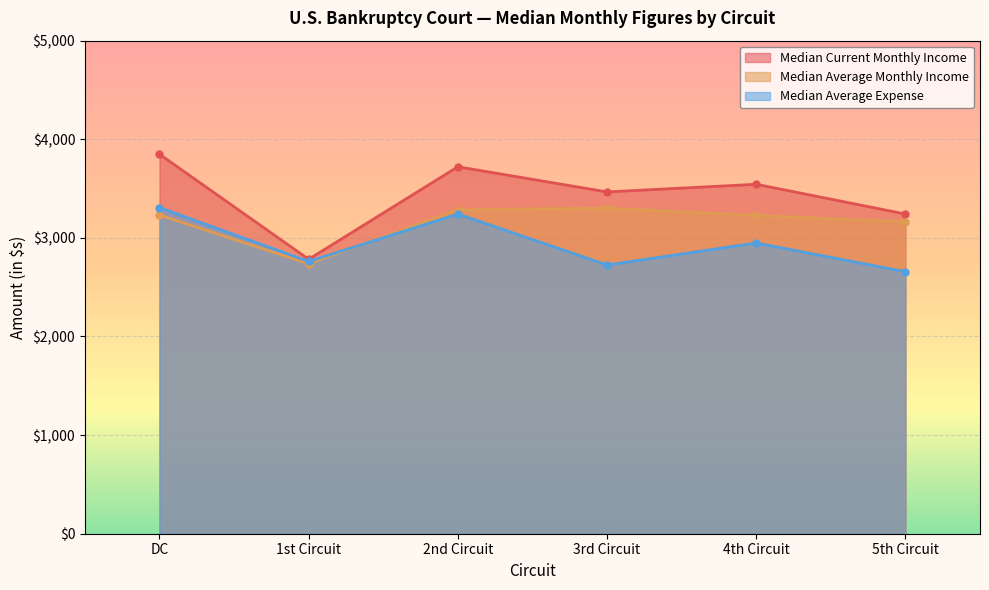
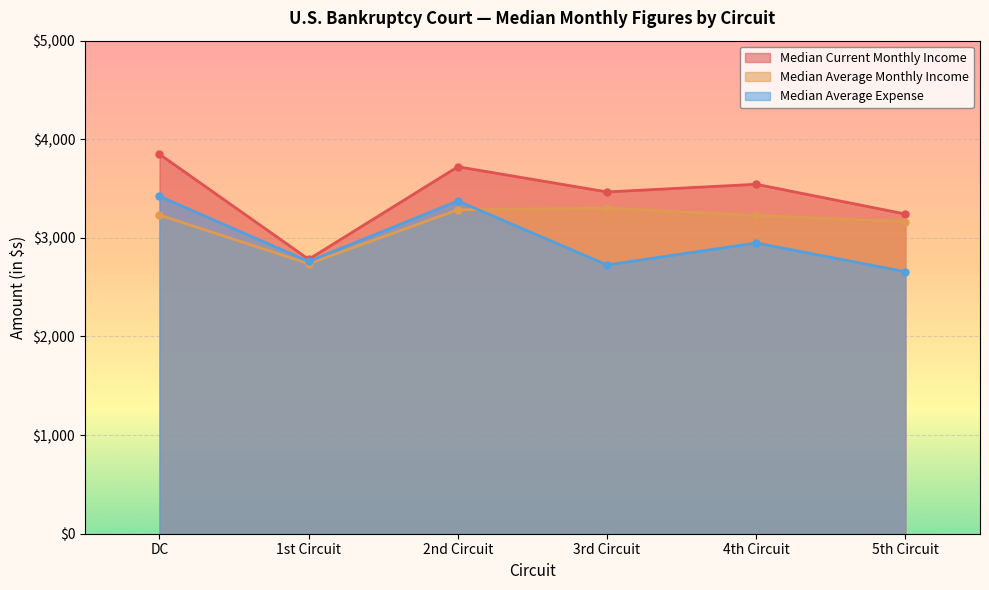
  {
    "Median Average Expense": {
-     "DC": "$3,300",
-     "2nd Circuit": "$3,200",
+     "DC": "$3,400",
+     "2nd Circuit": "$3,400",
      "3rd Circuit": "$2,700",
      "4th Circuit": "$2,900",
      "5th Circuit": "$2,700"
    }
  }
